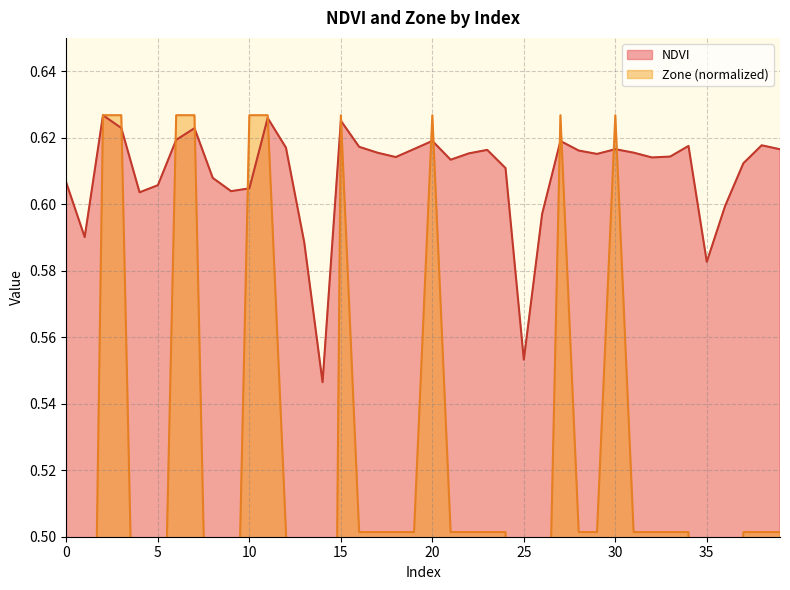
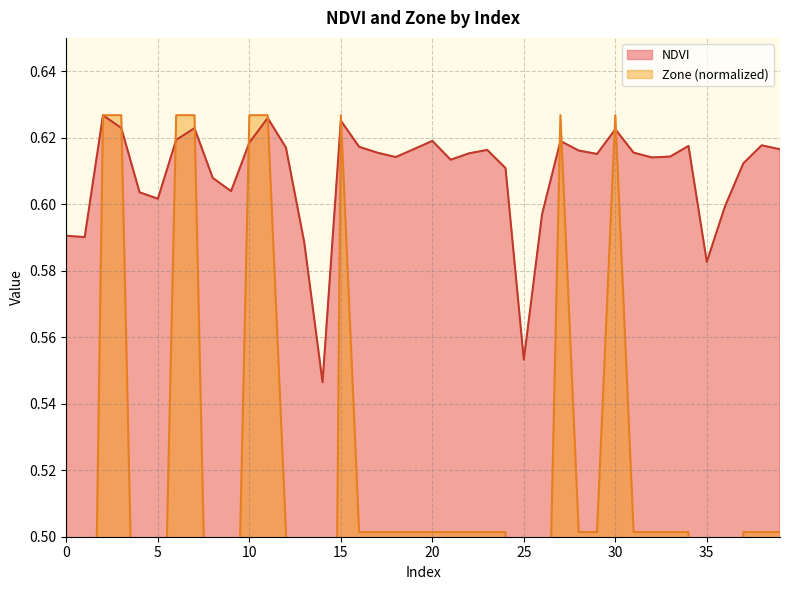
  {
    "NDVI": {
-     "0": 0.606,
-     "5": 0.606,
-     "10": 0.605,
+     "0": 0.590,
+     "5": 0.602,
+     "10": 0.619,
      "15": 0.625,
      "20": 0.619,
      "25": 0.553,
-     "30": 0.617,
+     "30": 0.623,
      "35": 0.583
    },
    "Zone (normalized)": {
      "10": 0.627,
      "15": 0.627,
-     "20": 0.627,
+     "20": 0.501,
      "30": 0.627
    }
  }
